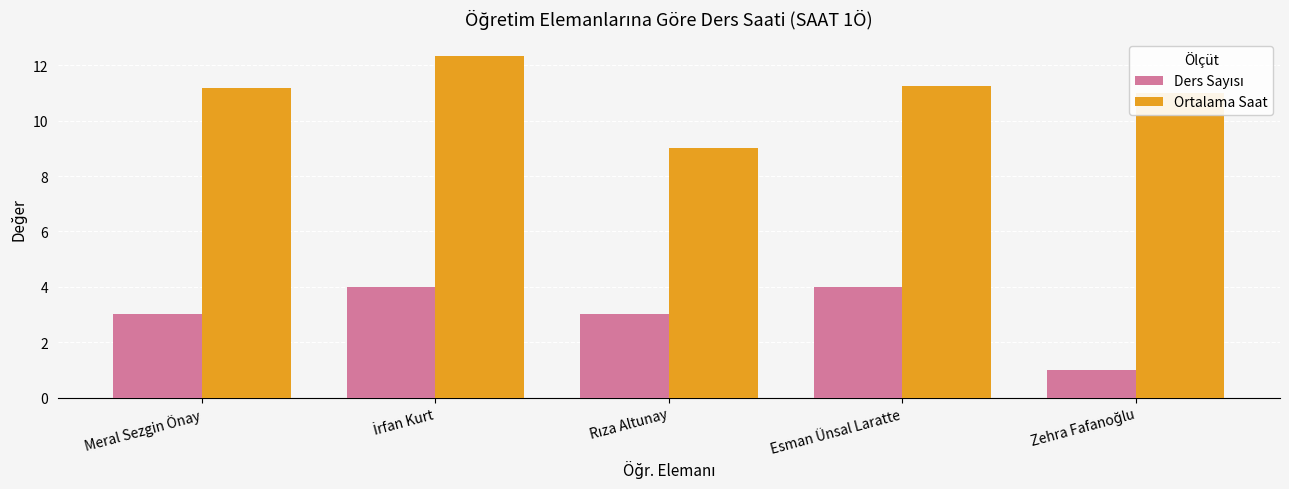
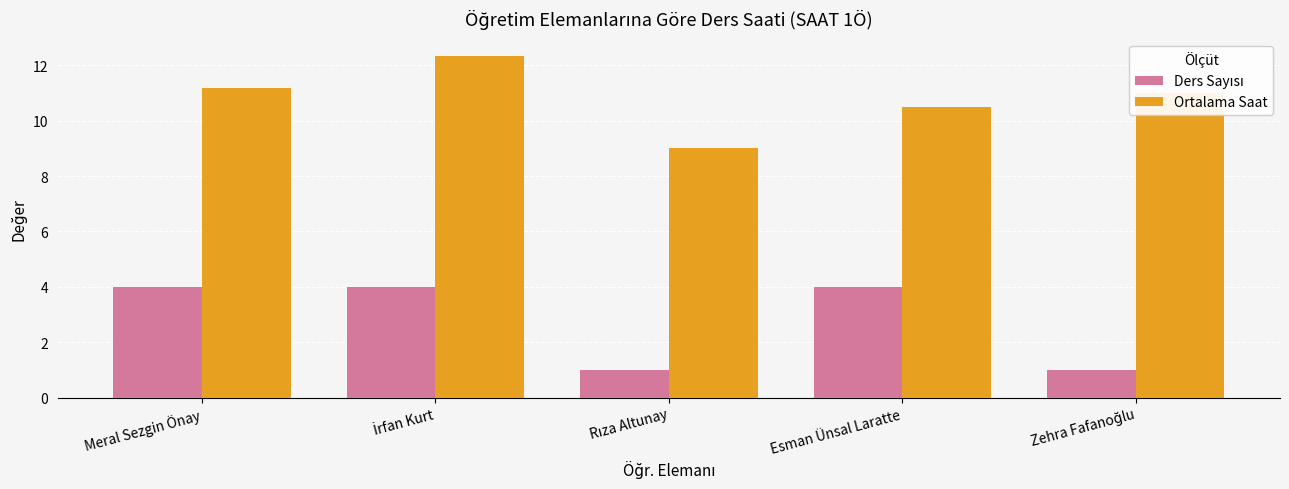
  {
    "Ders Sayısı": {
-     "Meral Sezgin Önay": 3,
+     "Meral Sezgin Önay": 4,
      "İrfan Kurt": 4,
-     "Rıza Altunay": 3,
+     "Rıza Altunay": 1,
      "Esman Ünsal Laratte": 4,
      "Zehra Fafanoğlu": 1
    },
    "Ortalama Saat": {
      "Meral Sezgin Önay": 11.2,
      "İrfan Kurt": 12.3,
      "Rıza Altunay": 9.0,
-     "Esman Ünsal Laratte": 11.3
+     "Esman Ünsal Laratte": 10.5
    }
  }
